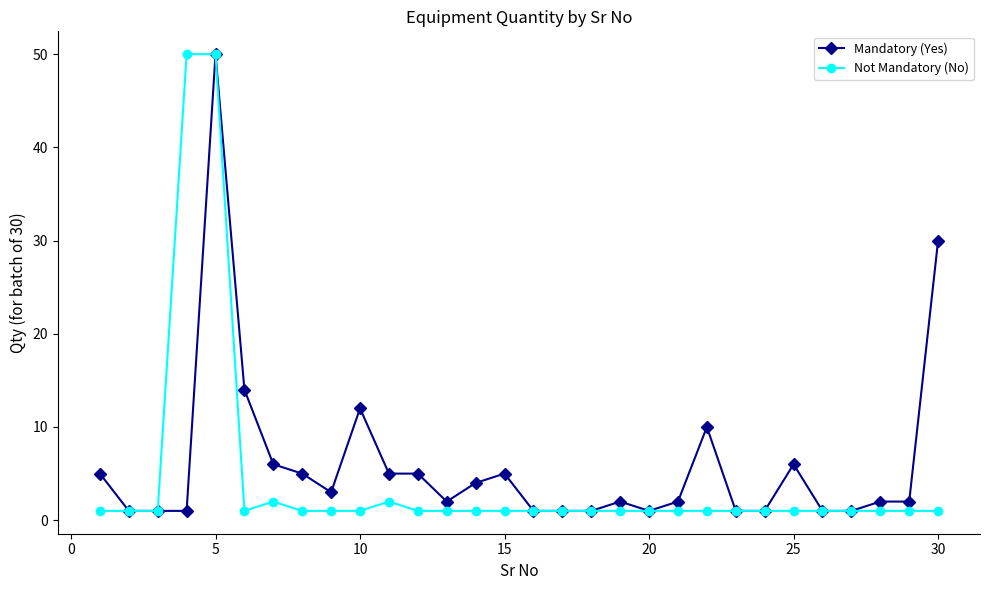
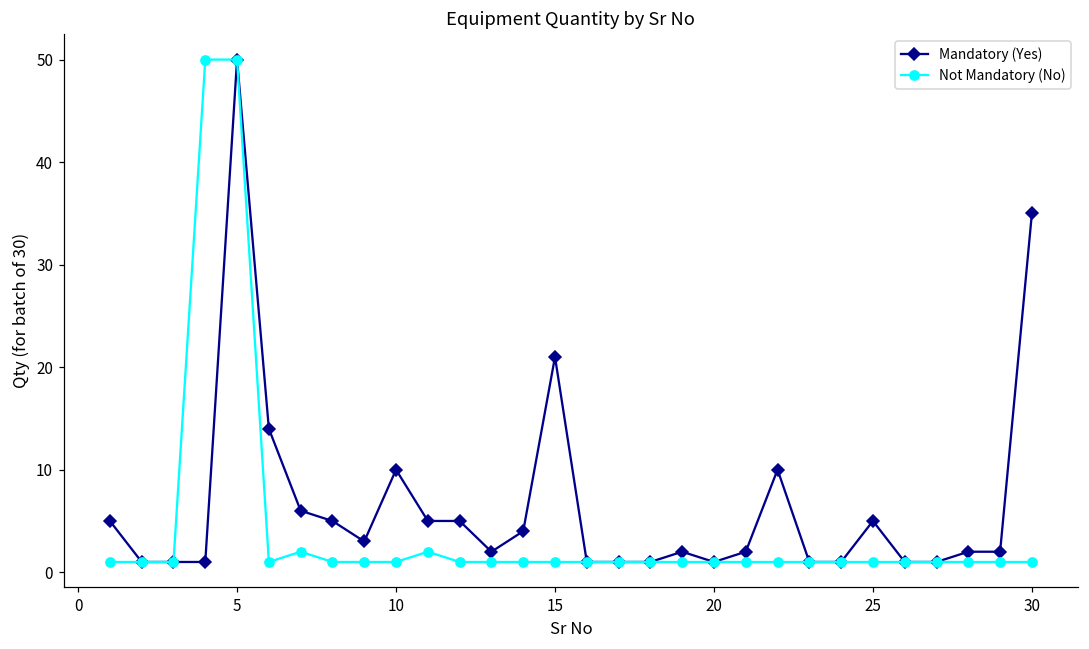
  {
    "Mandatory (Yes)": {
-     "10": 12,
-     "15": 5,
-     "25": 6,
-     "30": 30
+     "10": 10,
+     "15": 21,
+     "25": 5,
+     "30": 35
    },
    "Not Mandatory (No)": {
      "10": 1,
      "15": 1,
      "25": 1,
      "30": 1
    }
  }
